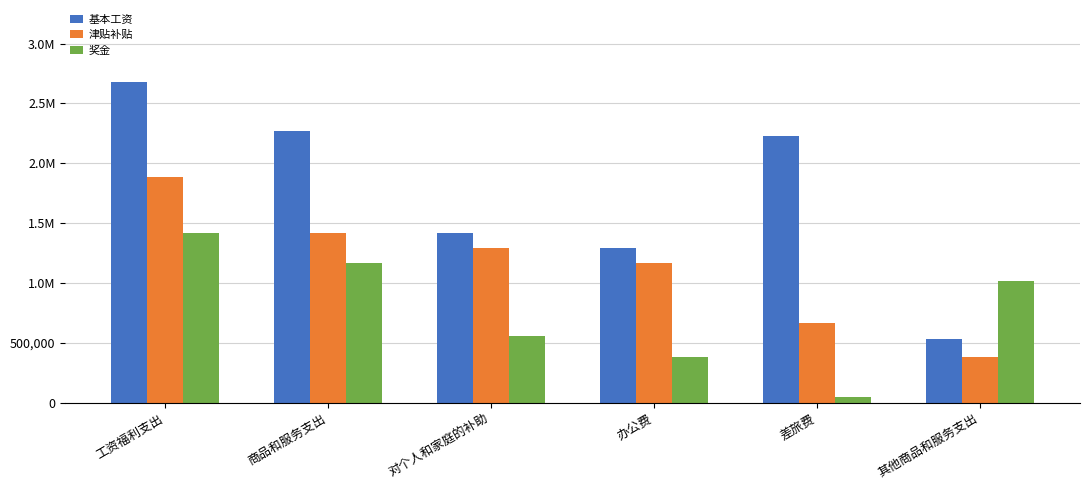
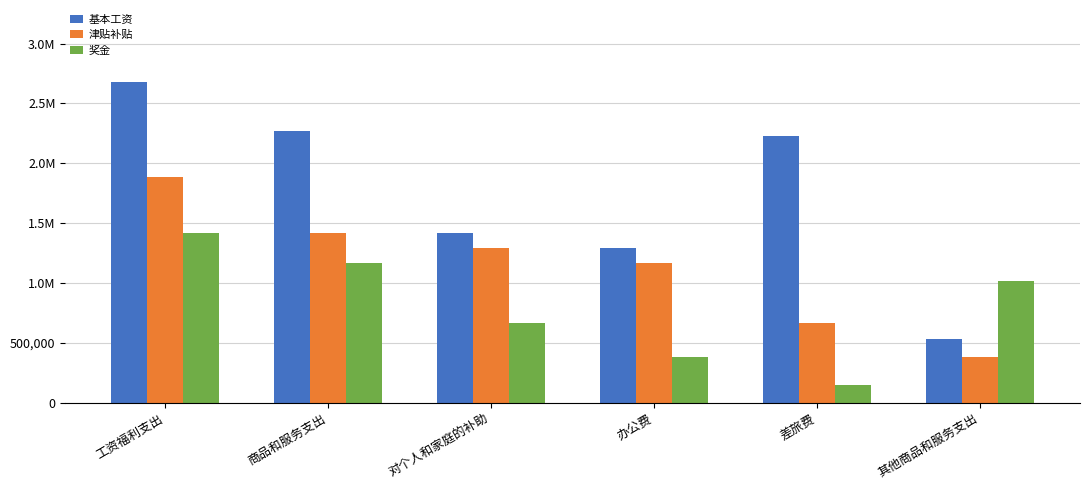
  {
    "基本工资": {
      "工资福利支出": "2,680,000",
      "商品和服务支出": "2,270,000",
      "对个人和家庭的补助": "1,420,000",
      "办公费": "1,290,000",
      "差旅费": "2,230,000",
      "其他商品和服务支出": "530,000"
    },
    "津贴补贴": {
      "工资福利支出": "1,890,000",
      "商品和服务支出": "1,420,000",
      "对个人和家庭的补助": "1,290,000",
      "办公费": "1,160,000",
      "差旅费": "670,000",
      "其他商品和服务支出": "380,000"
    },
    "奖金": {
      "工资福利支出": "1,420,000",
      "商品和服务支出": "1,160,000",
-     "对个人和家庭的补助": "560,000",
+     "对个人和家庭的补助": "670,000",
      "办公费": "380,000",
-     "差旅费": "50,000",
+     "差旅费": "150,000",
      "其他商品和服务支出": "1,010,000"
    }
  }
